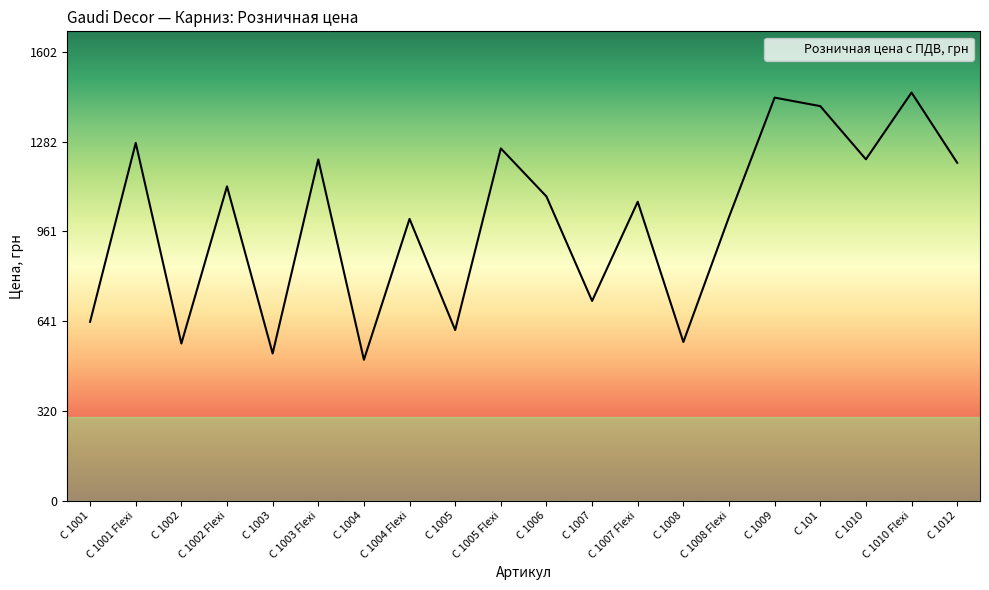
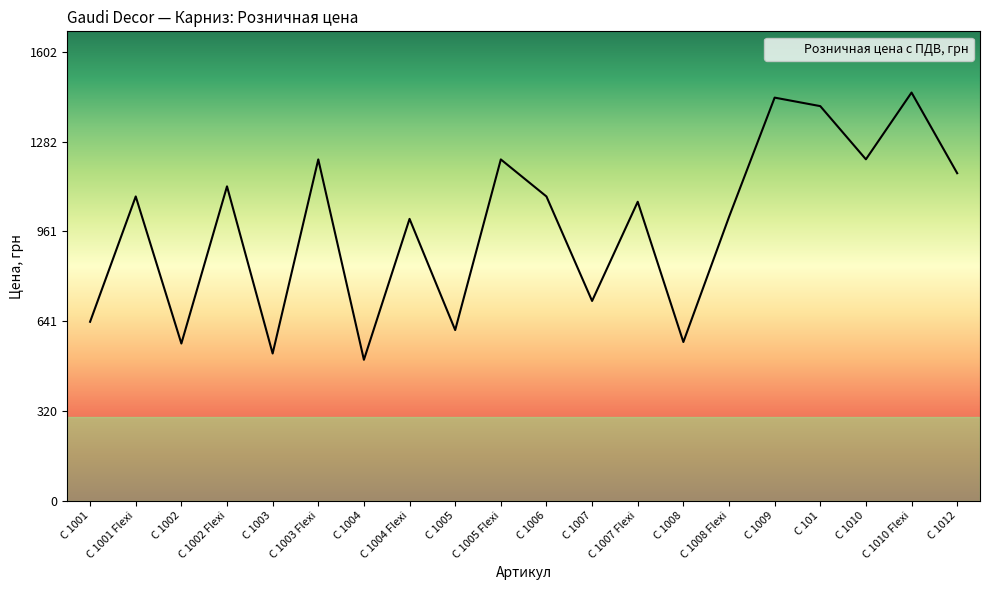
  {
    "C 1001": 640,
-   "C 1001 Flexi": 1280,
+   "C 1001 Flexi": 1090,
    "C 1002": 560,
    "C 1002 Flexi": 1120,
    "C 1003": 530,
    "C 1003 Flexi": 1220,
    "C 1004": 500,
    "C 1004 Flexi": 1010,
    "C 1005": 610,
-   "C 1005 Flexi": 1260,
+   "C 1005 Flexi": 1220,
    "C 1006": 1090,
    "C 1007": 710,
    "C 1007 Flexi": 1070,
    "C 1008": 570,
    "C 1008 Flexi": 1010,
    "C 1009": 1440,
    "C 101": 1410,
    "C 1010": 1220,
    "C 1010 Flexi": 1460,
-   "C 1012": 1210
+   "C 1012": 1170
  }
